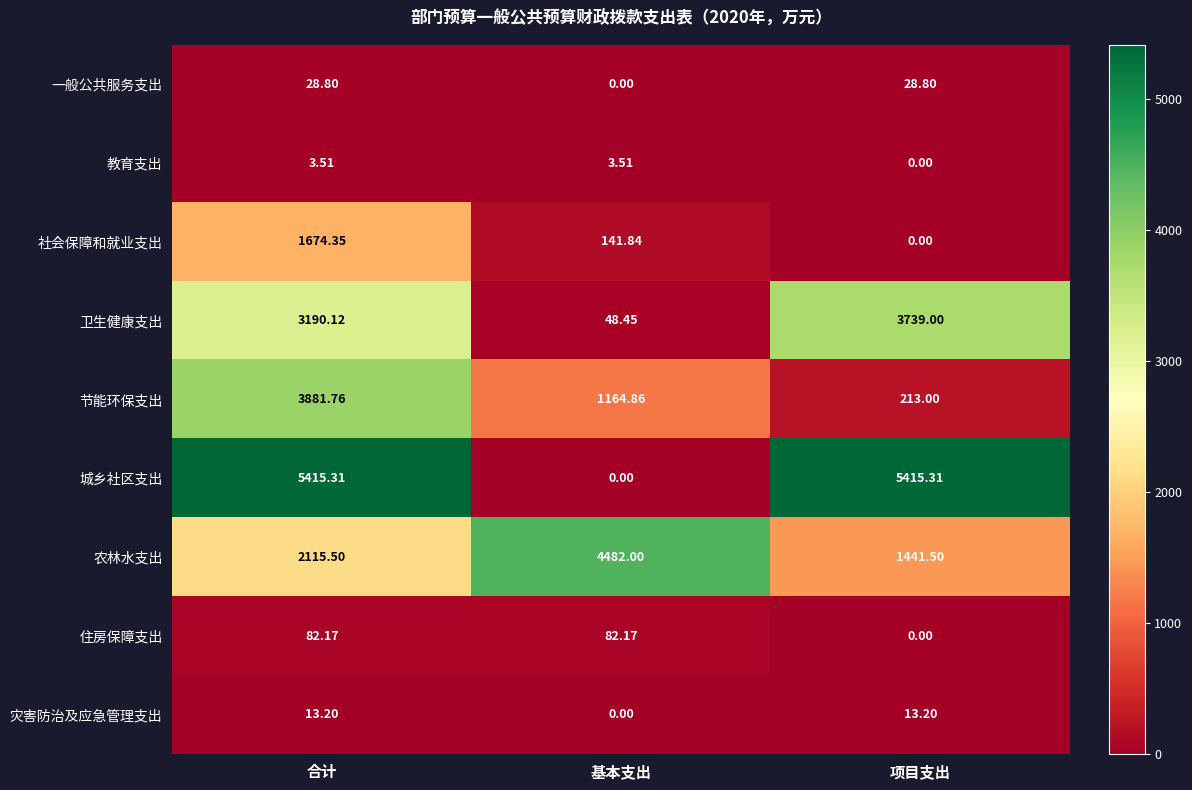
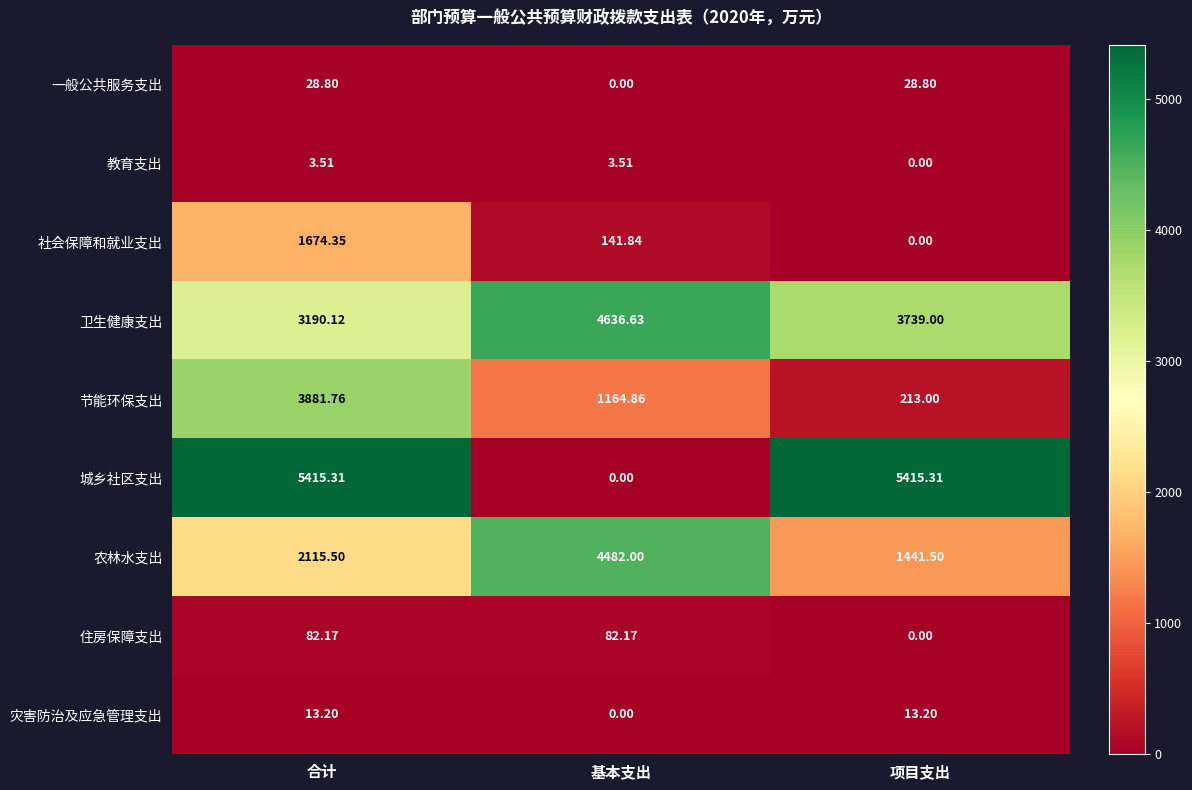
  {
    "一般公共服务支出": {
      "合计": 28.80,
      "基本支出": 0.00,
      "项目支出": 28.80
    },
    "教育支出": {
      "合计": 3.51,
      "基本支出": 3.51,
      "项目支出": 0.00
    },
    "社会保障和就业支出": {
      "合计": 1674.35,
      "基本支出": 141.84,
      "项目支出": 0.00
    },
    "卫生健康支出": {
      "合计": 3190.12,
-     "基本支出": 48.45,
+     "基本支出": 4636.63,
      "项目支出": 3739.00
    },
    "节能环保支出": {
      "合计": 3881.76,
      "基本支出": 1164.86,
      "项目支出": 213.00
    },
    "城乡社区支出": {
      "合计": 5415.31,
      "基本支出": 0.00,
      "项目支出": 5415.31
    },
    "农林水支出": {
      "合计": 2115.50,
      "基本支出": 4482.00,
      "项目支出": 1441.50
    },
    "住房保障支出": {
      "合计": 82.17,
      "基本支出": 82.17,
      "项目支出": 0.00
    },
    "灾害防治及应急管理支出": {
      "合计": 13.20,
      "基本支出": 0.00,
      "项目支出": 13.20
    }
  }
